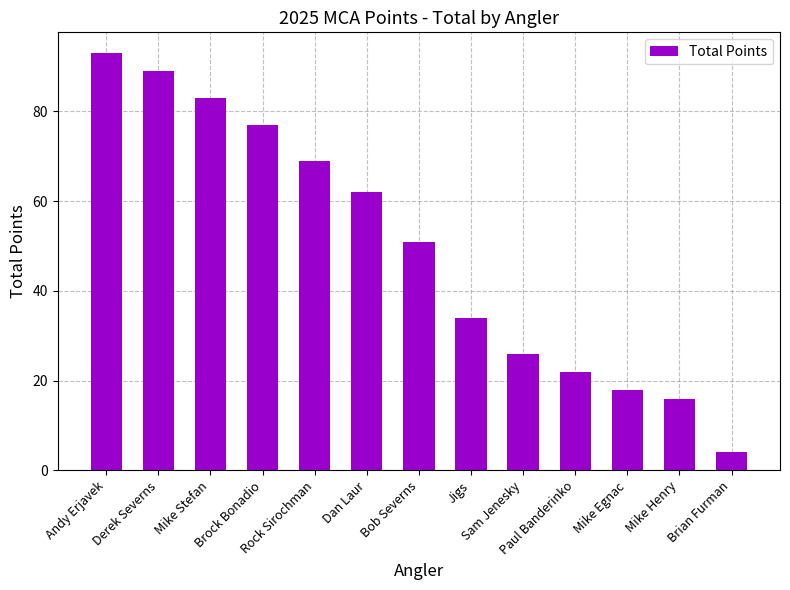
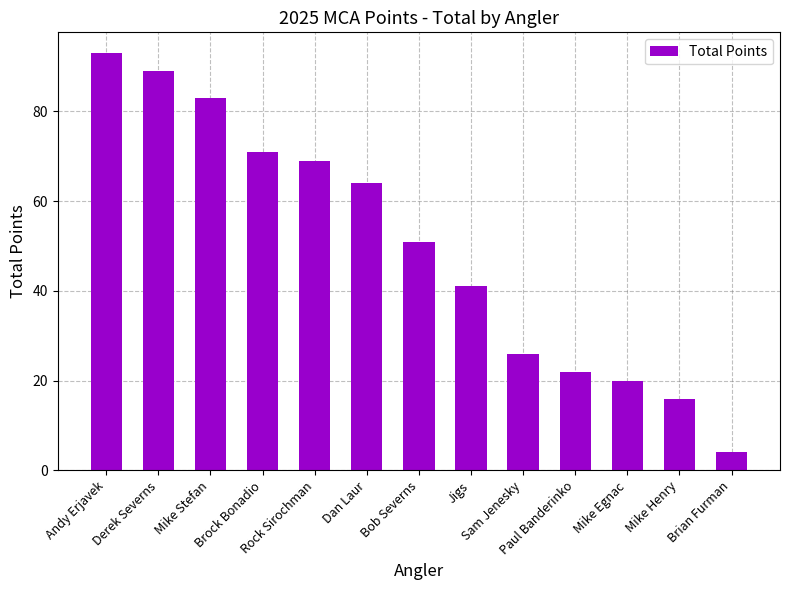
  {
    "Andy Erjavek": 93,
    "Derek Severns": 89,
    "Mike Stefan": 83,
-   "Brock Bonadio": 77,
+   "Brock Bonadio": 71,
    "Rock Sirochman": 69,
-   "Dan Laur": 62,
+   "Dan Laur": 64,
    "Bob Severns": 51,
-   "Jigs": 34,
+   "Jigs": 41,
    "Sam Jenesky": 26,
    "Paul Banderinko": 22,
-   "Mike Egnac": 18,
+   "Mike Egnac": 20,
    "Mike Henry": 16,
    "Brian Furman": 4
  }
